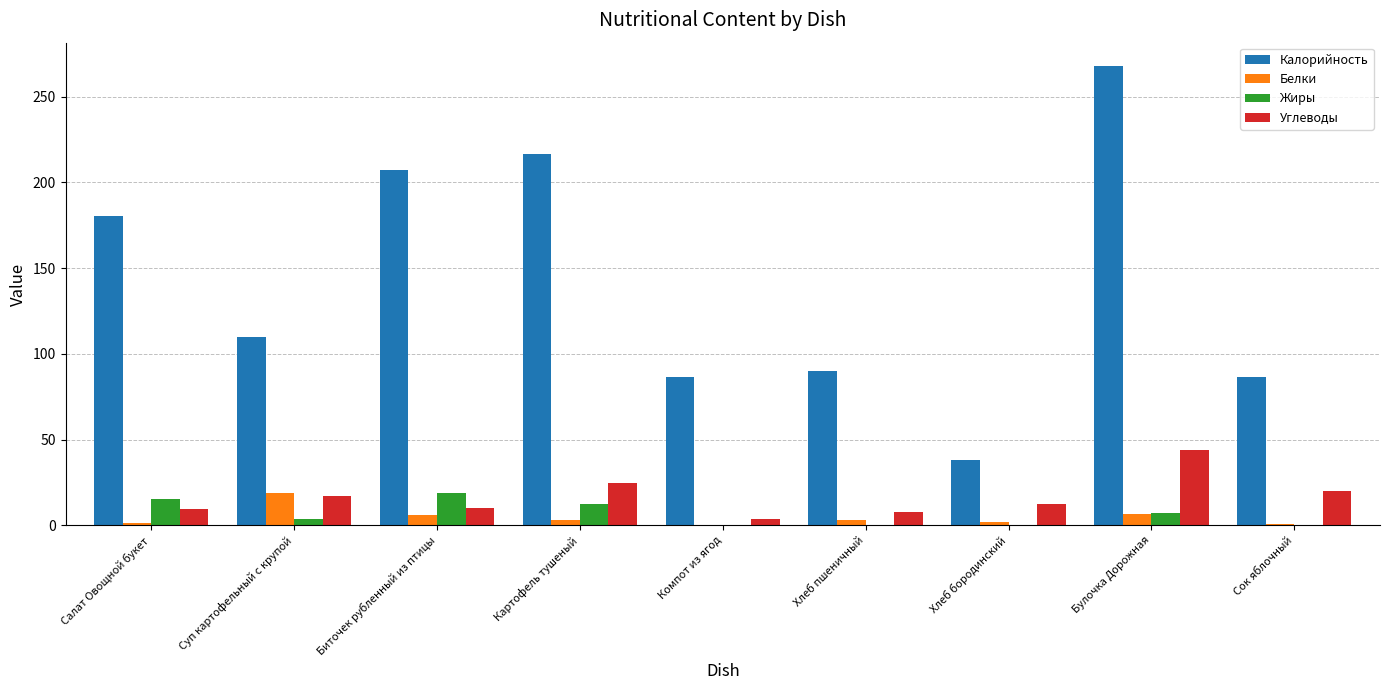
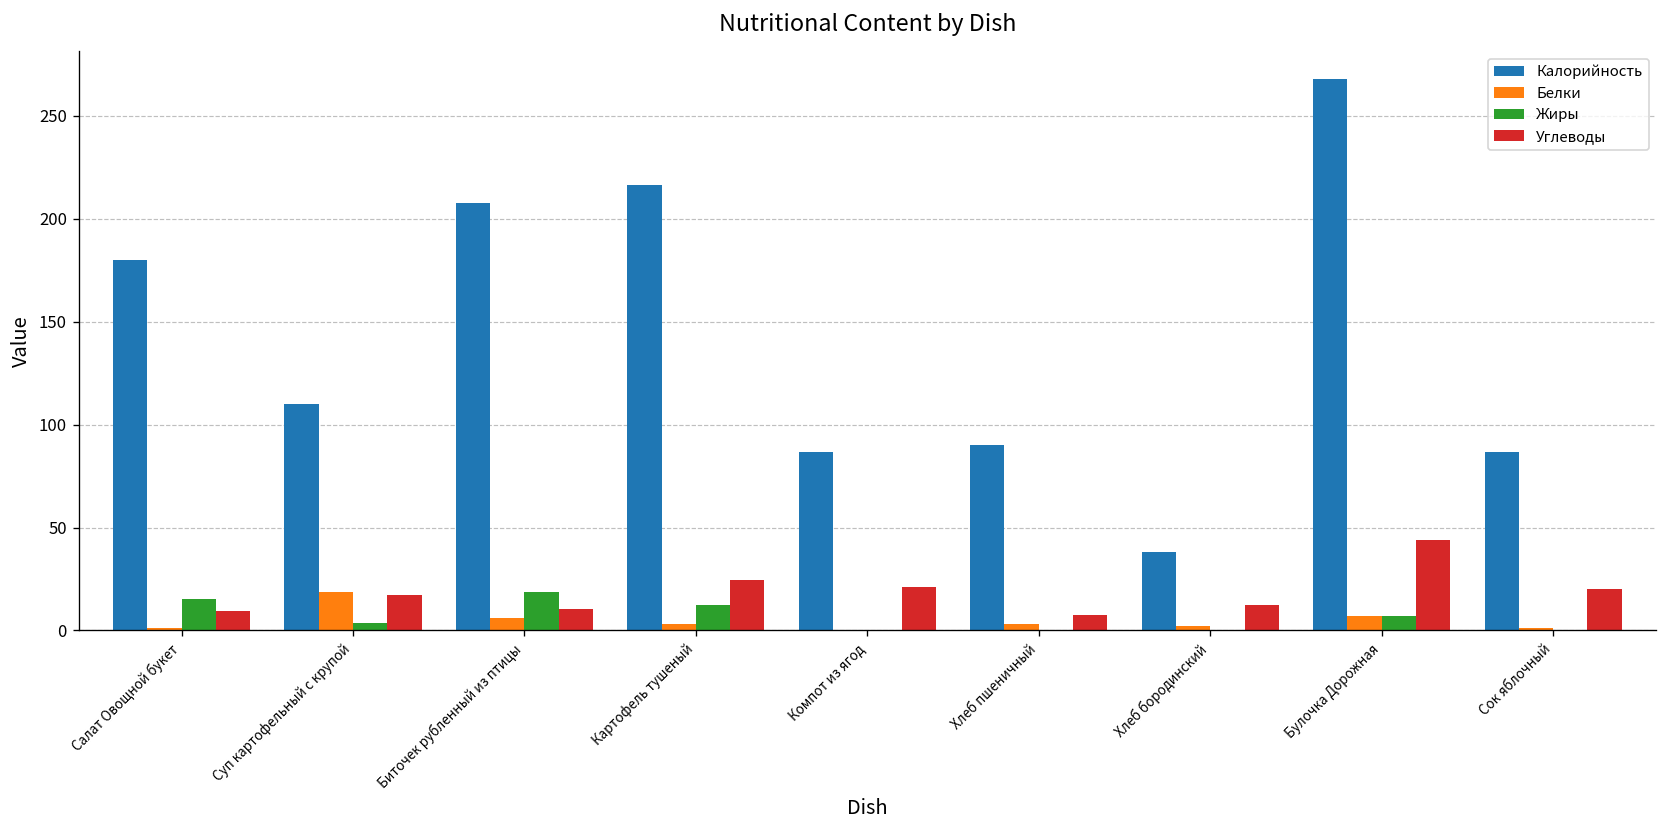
  {
    "Калорийность": {
      "Салат Овощной букет": 180,
      "Суп картофельный с крупой": 110,
      "Биточек рубленный из птицы": 207,
      "Картофель тушеный": 216,
      "Компот из ягод": 86,
      "Хлеб пшеничный": 90,
      "Хлеб бородинский": 38,
      "Булочка Дорожная": 268,
      "Сок яблочный": 87
    },
    "Белки": {
      "Суп картофельный с крупой": 19,
      "Биточек рубленный из птицы": 6,
      "Картофель тушеный": 3,
      "Хлеб пшеничный": 3,
      "Хлеб бородинский": 2,
      "Булочка Дорожная": 7
    },
    "Жиры": {
      "Салат Овощной букет": 15,
      "Суп картофельный с крупой": 3,
      "Биточек рубленный из птицы": 19,
      "Картофель тушеный": 13,
      "Булочка Дорожная": 7
    },
    "Углеводы": {
      "Салат Овощной букет": 9,
      "Суп картофельный с крупой": 17,
      "Биточек рубленный из птицы": 10,
      "Картофель тушеный": 25,
-     "Компот из ягод": 4,
+     "Компот из ягод": 21,
      "Хлеб пшеничный": 8,
      "Хлеб бородинский": 12,
      "Булочка Дорожная": 44,
      "Сок яблочный": 20
    }
  }
